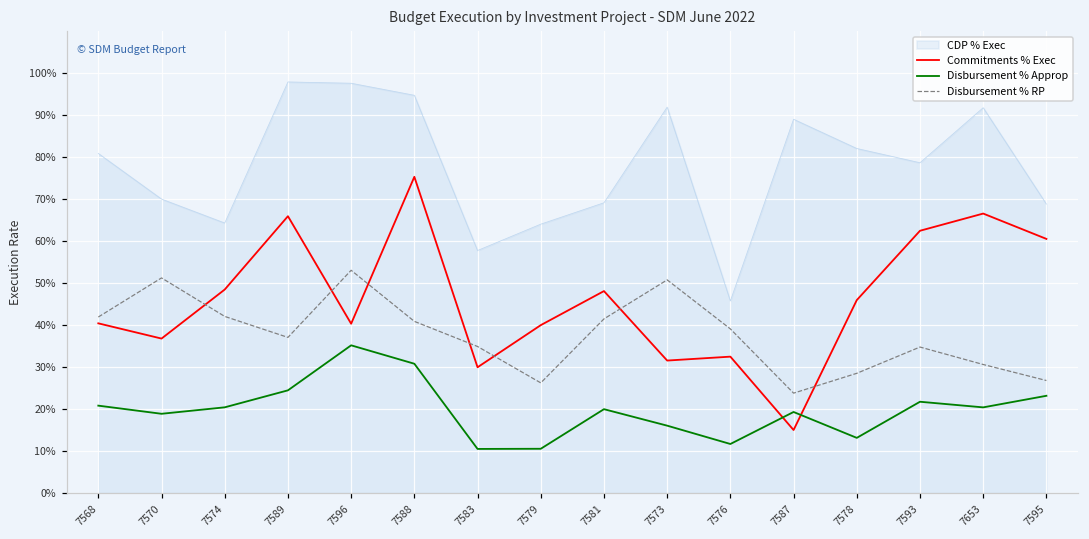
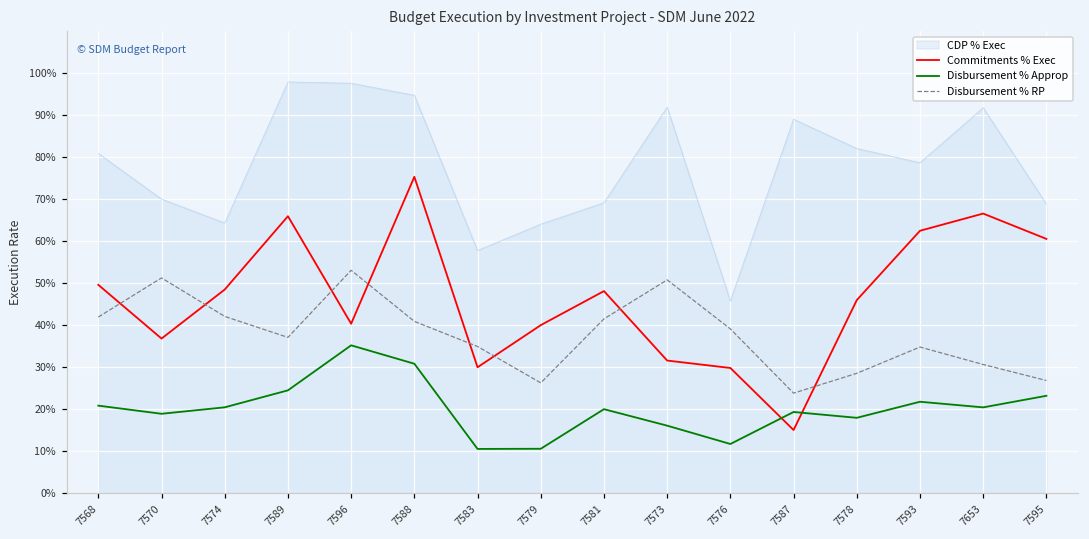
  {
    "CDP % Exec": {
      "7568": "81%",
      "7570": "70%",
      "7574": "64%",
      "7589": "98%",
      "7596": "98%",
      "7588": "95%",
      "7583": "58%",
      "7579": "64%",
      "7581": "69%",
      "7573": "92%",
      "7576": "46%",
      "7587": "89%",
      "7578": "82%",
      "7593": "79%",
      "7653": "92%",
      "7595": "69%"
    },
    "Commitments % Exec": {
-     "7568": "40%",
+     "7568": "50%",
      "7570": "37%",
      "7574": "48%",
      "7589": "66%",
      "7596": "40%",
      "7588": "75%",
      "7583": "30%",
      "7579": "40%",
      "7581": "48%",
      "7573": "31%",
-     "7576": "32%",
+     "7576": "30%",
      "7587": "15%",
      "7578": "46%",
      "7593": "62%",
      "7653": "67%",
      "7595": "60%"
    },
    "Disbursement % Approp": {
      "7568": "21%",
      "7570": "19%",
      "7574": "20%",
      "7589": "24%",
      "7596": "35%",
      "7588": "31%",
      "7583": "10%",
      "7579": "10%",
      "7581": "20%",
      "7573": "16%",
      "7576": "12%",
      "7587": "19%",
-     "7578": "13%",
+     "7578": "18%",
      "7593": "22%",
      "7653": "20%",
      "7595": "23%"
    },
    "Disbursement % RP": {
      "7568": "42%",
      "7570": "51%",
      "7574": "42%",
      "7589": "37%",
      "7596": "53%",
      "7588": "41%",
      "7583": "35%",
      "7579": "26%",
      "7581": "41%",
      "7573": "51%",
      "7576": "39%",
      "7587": "24%",
      "7578": "28%",
      "7593": "35%",
      "7653": "31%",
      "7595": "27%"
    }
  }
